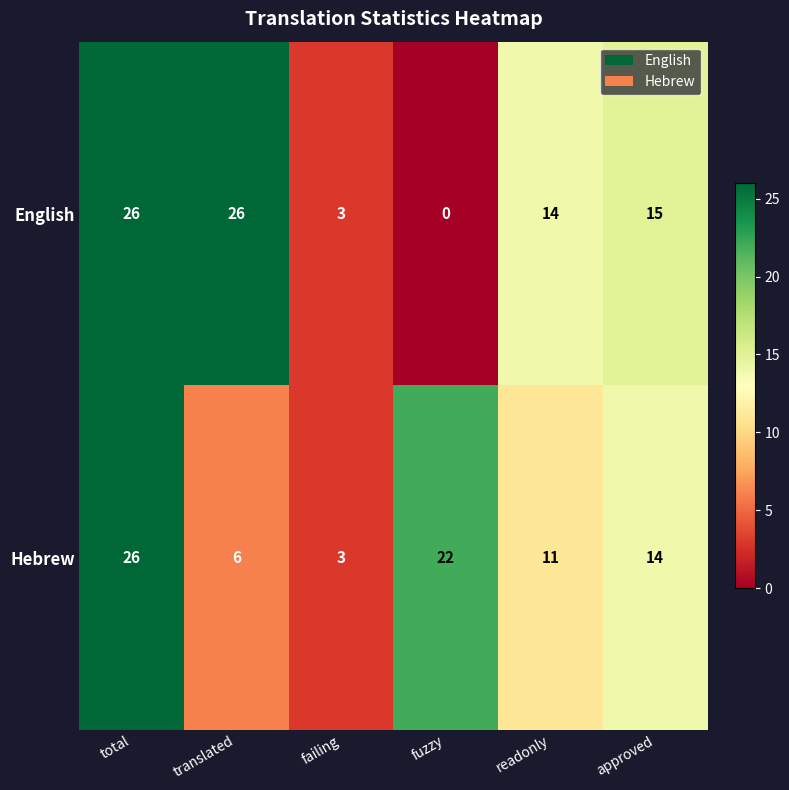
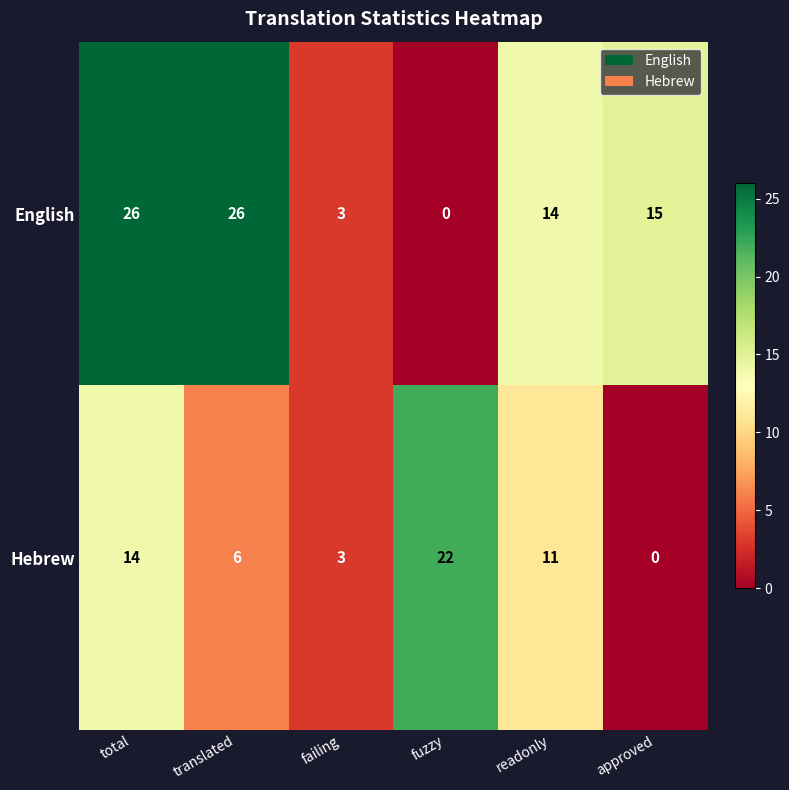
  {
    "English": {
      "total": 26,
      "translated": 26,
      "failing": 3,
      "fuzzy": 0,
      "readonly": 14,
      "approved": 15
    },
    "Hebrew": {
-     "total": 26,
+     "total": 14,
      "translated": 6,
      "failing": 3,
      "fuzzy": 22,
      "readonly": 11,
-     "approved": 14
+     "approved": 0
    }
  }
